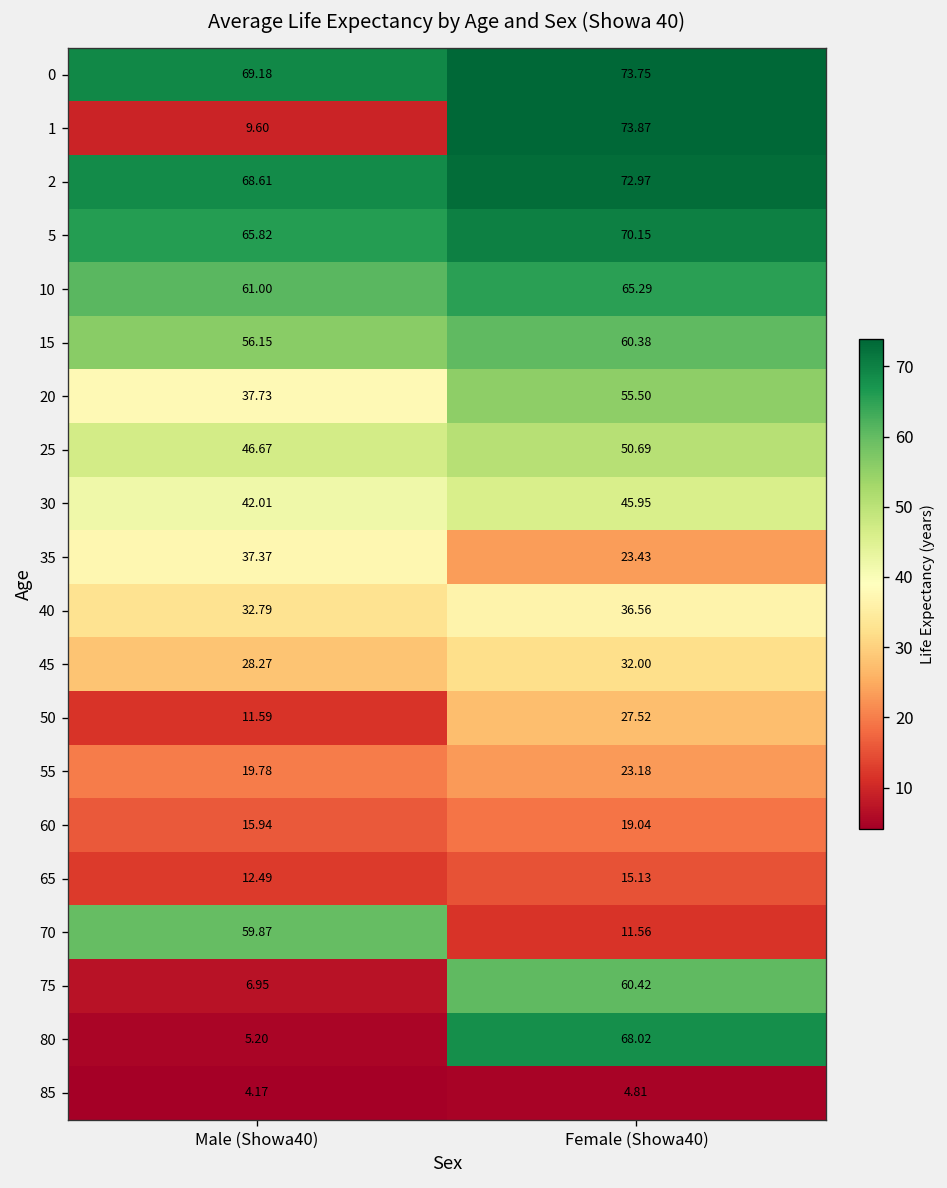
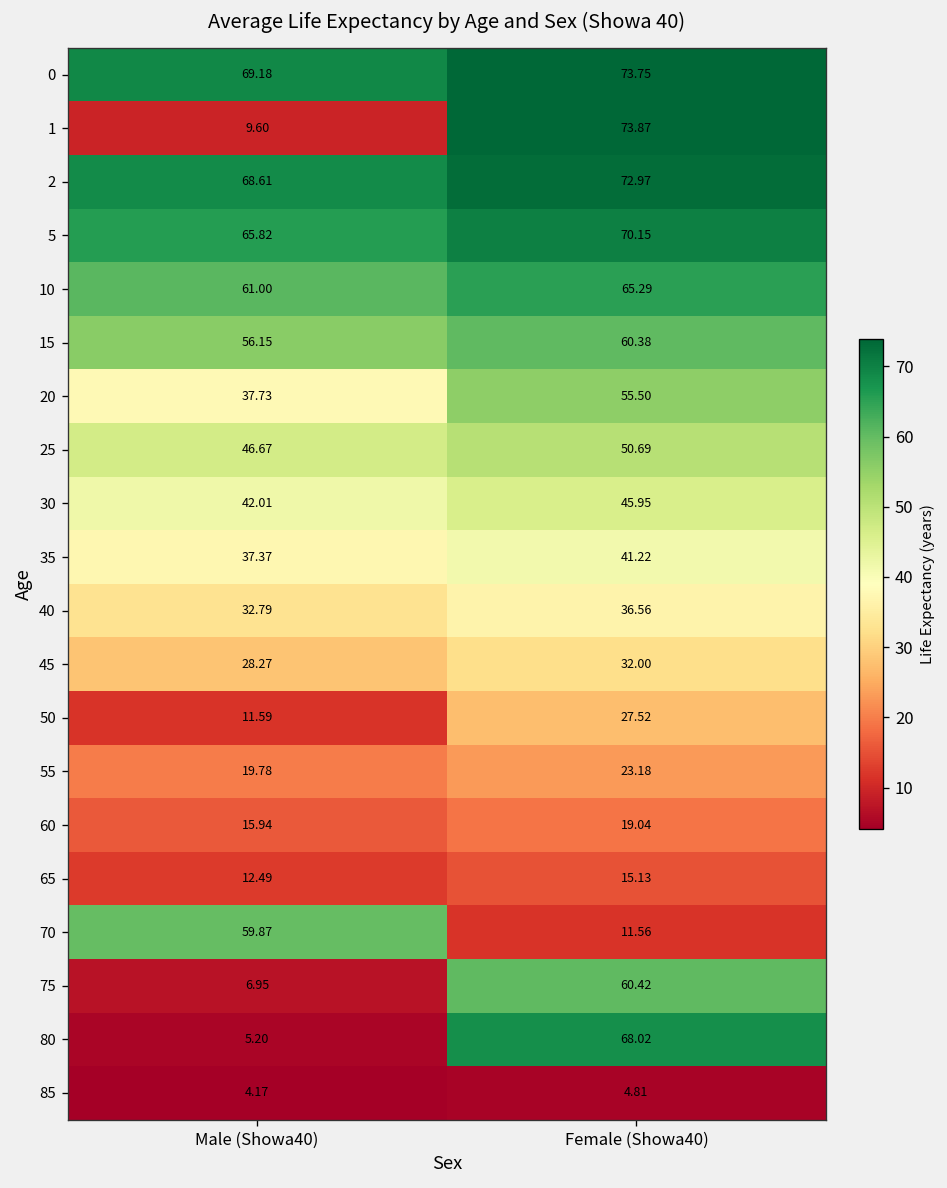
  {
    "0": {
      "Male (Showa40)": 69.18,
      "Female (Showa40)": 73.75
    },
    "1": {
      "Male (Showa40)": 9.60,
      "Female (Showa40)": 73.87
    },
    "2": {
      "Male (Showa40)": 68.61,
      "Female (Showa40)": 72.97
    },
    "5": {
      "Male (Showa40)": 65.82,
      "Female (Showa40)": 70.15
    },
    "10": {
      "Male (Showa40)": 61.00,
      "Female (Showa40)": 65.29
    },
    "15": {
      "Male (Showa40)": 56.15,
      "Female (Showa40)": 60.38
    },
    "20": {
      "Male (Showa40)": 37.73,
      "Female (Showa40)": 55.50
    },
    "25": {
      "Male (Showa40)": 46.67,
      "Female (Showa40)": 50.69
    },
    "30": {
      "Male (Showa40)": 42.01,
      "Female (Showa40)": 45.95
    },
    "35": {
      "Male (Showa40)": 37.37,
-     "Female (Showa40)": 23.43
+     "Female (Showa40)": 41.22
    },
    "40": {
      "Male (Showa40)": 32.79,
      "Female (Showa40)": 36.56
    },
    "45": {
      "Male (Showa40)": 28.27,
      "Female (Showa40)": 32.00
    },
    "50": {
      "Male (Showa40)": 11.59,
      "Female (Showa40)": 27.52
    },
    "55": {
      "Male (Showa40)": 19.78,
      "Female (Showa40)": 23.18
    },
    "60": {
      "Male (Showa40)": 15.94,
      "Female (Showa40)": 19.04
    },
    "65": {
      "Male (Showa40)": 12.49,
      "Female (Showa40)": 15.13
    },
    "70": {
      "Male (Showa40)": 59.87,
      "Female (Showa40)": 11.56
    },
    "75": {
      "Male (Showa40)": 6.95,
      "Female (Showa40)": 60.42
    },
    "80": {
      "Male (Showa40)": 5.20,
      "Female (Showa40)": 68.02
    },
    "85": {
      "Male (Showa40)": 4.17,
      "Female (Showa40)": 4.81
    }
  }
